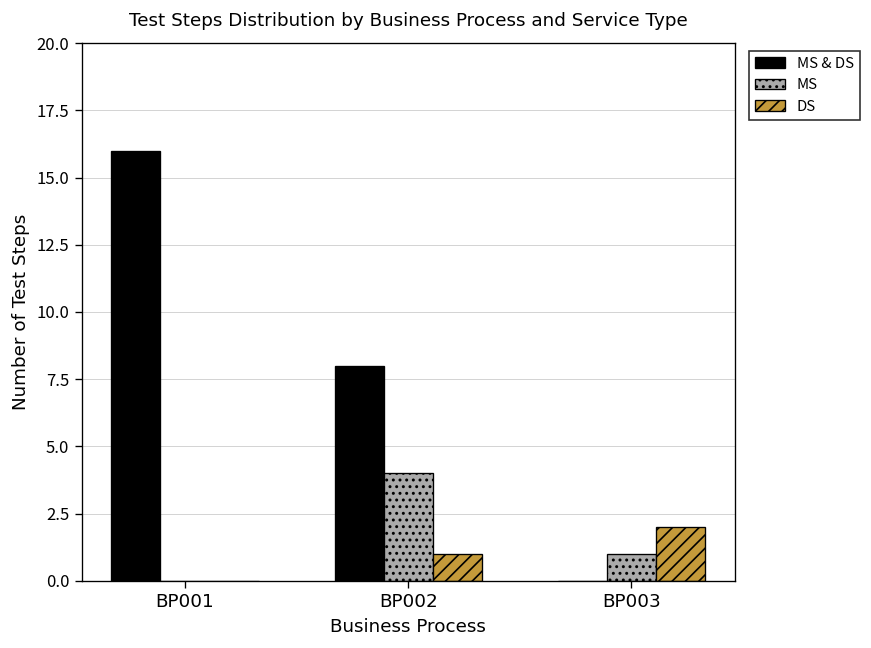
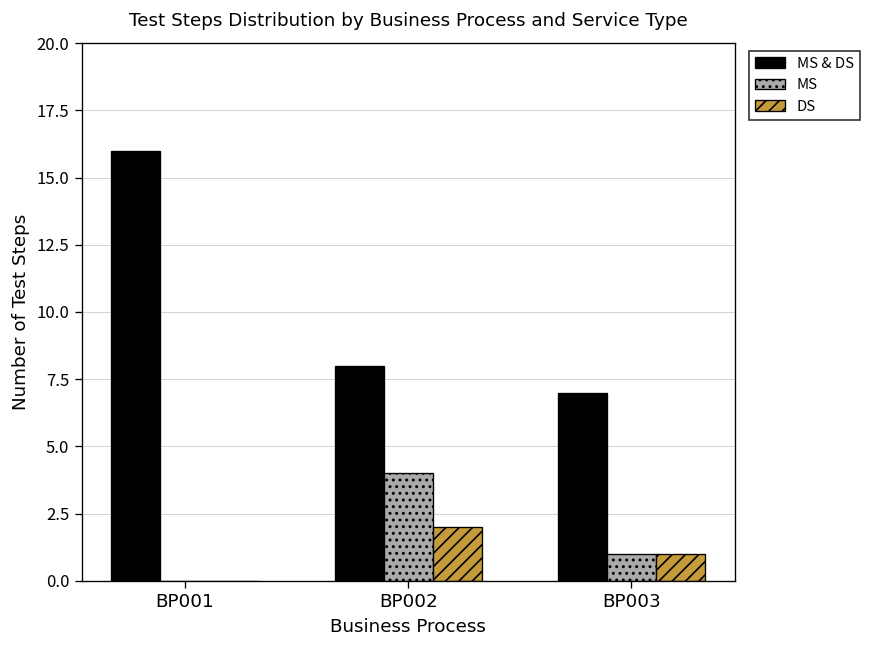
  {
    "MS & DS": {
      "BP001": 16,
      "BP002": 8,
-     "BP003": 0
+     "BP003": 7
    },
    "MS": {
      "BP001": 0,
      "BP002": 4,
      "BP003": 1
    },
    "DS": {
      "BP001": 0,
-     "BP002": 1,
-     "BP003": 2
+     "BP002": 2,
+     "BP003": 1
    }
  }
